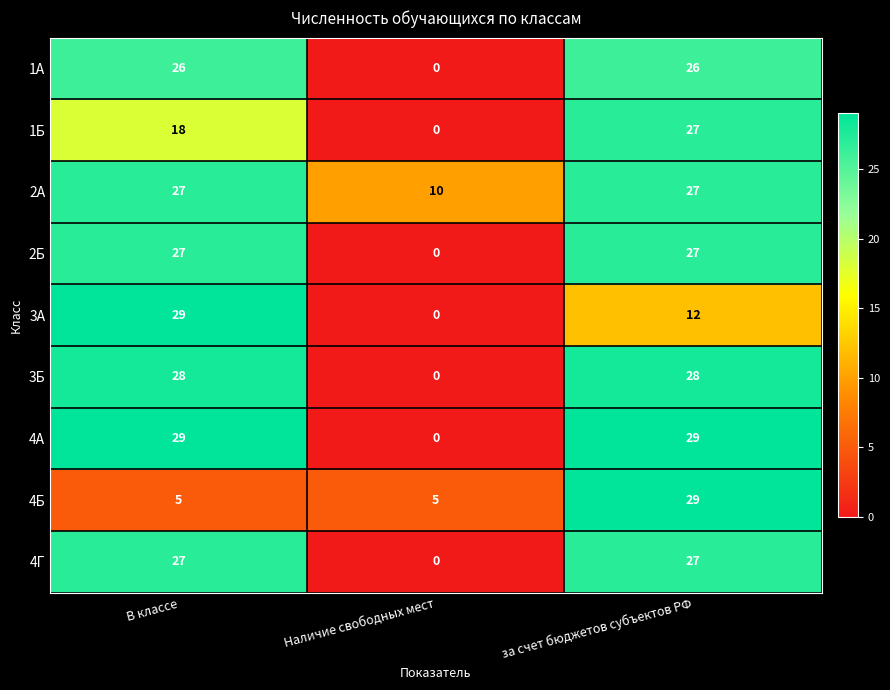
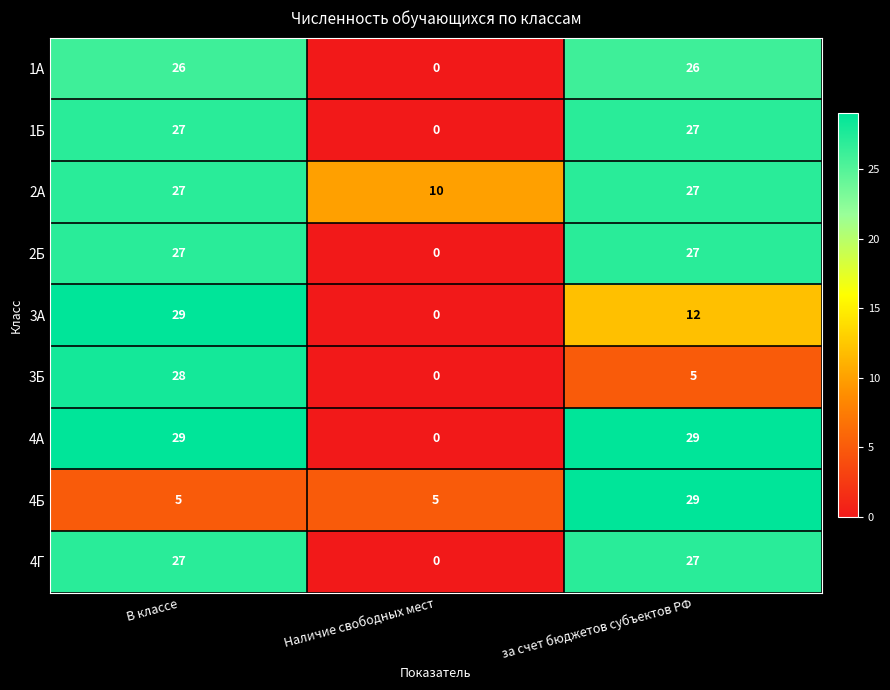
  {
    "1А": {
      "В классе": 26,
      "Наличие свободных мест": 0,
      "за счет бюджетов субъектов РФ": 26
    },
    "1Б": {
-     "В классе": 18,
+     "В классе": 27,
      "Наличие свободных мест": 0,
      "за счет бюджетов субъектов РФ": 27
    },
    "2А": {
      "В классе": 27,
      "Наличие свободных мест": 10,
      "за счет бюджетов субъектов РФ": 27
    },
    "2Б": {
      "В классе": 27,
      "Наличие свободных мест": 0,
      "за счет бюджетов субъектов РФ": 27
    },
    "3А": {
      "В классе": 29,
      "Наличие свободных мест": 0,
      "за счет бюджетов субъектов РФ": 12
    },
    "3Б": {
      "В классе": 28,
      "Наличие свободных мест": 0,
-     "за счет бюджетов субъектов РФ": 28
+     "за счет бюджетов субъектов РФ": 5
    },
    "4А": {
      "В классе": 29,
      "Наличие свободных мест": 0,
      "за счет бюджетов субъектов РФ": 29
    },
    "4Б": {
      "В классе": 5,
      "Наличие свободных мест": 5,
      "за счет бюджетов субъектов РФ": 29
    },
    "4Г": {
      "В классе": 27,
      "Наличие свободных мест": 0,
      "за счет бюджетов субъектов РФ": 27
    }
  }
